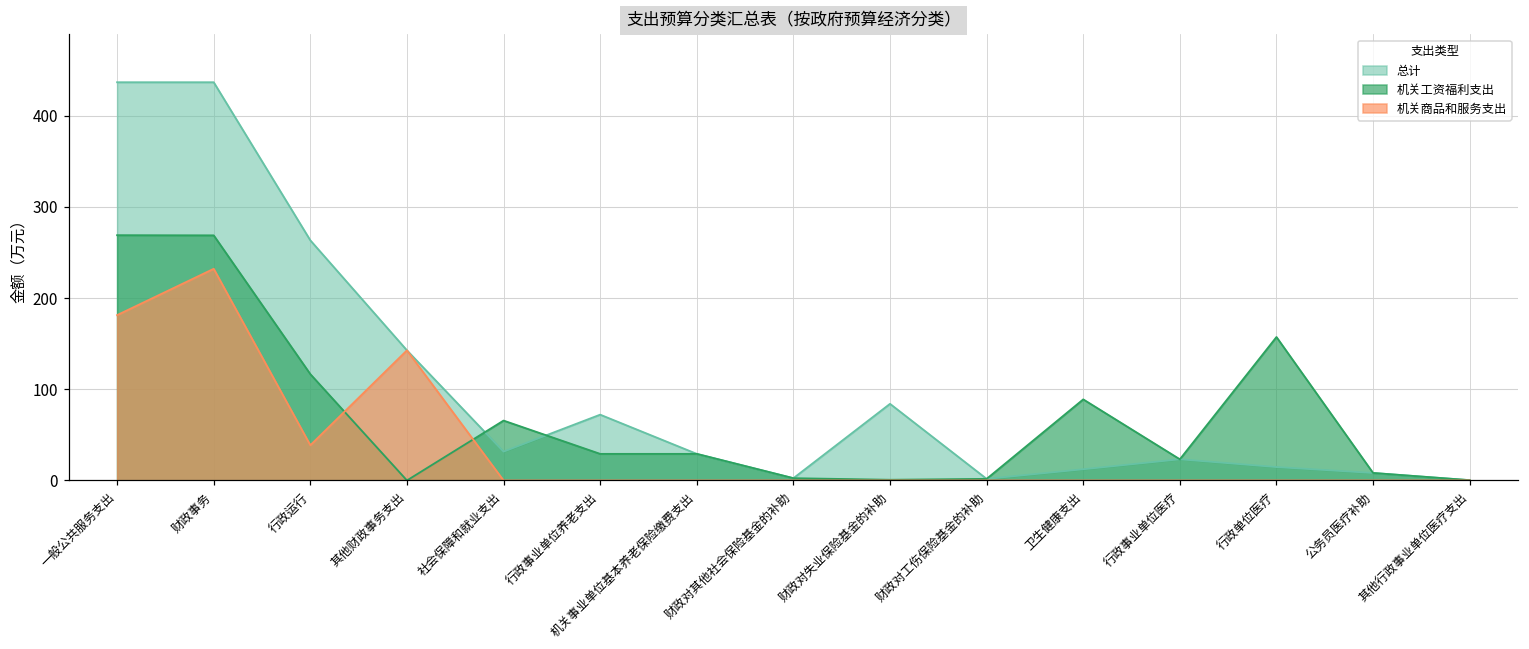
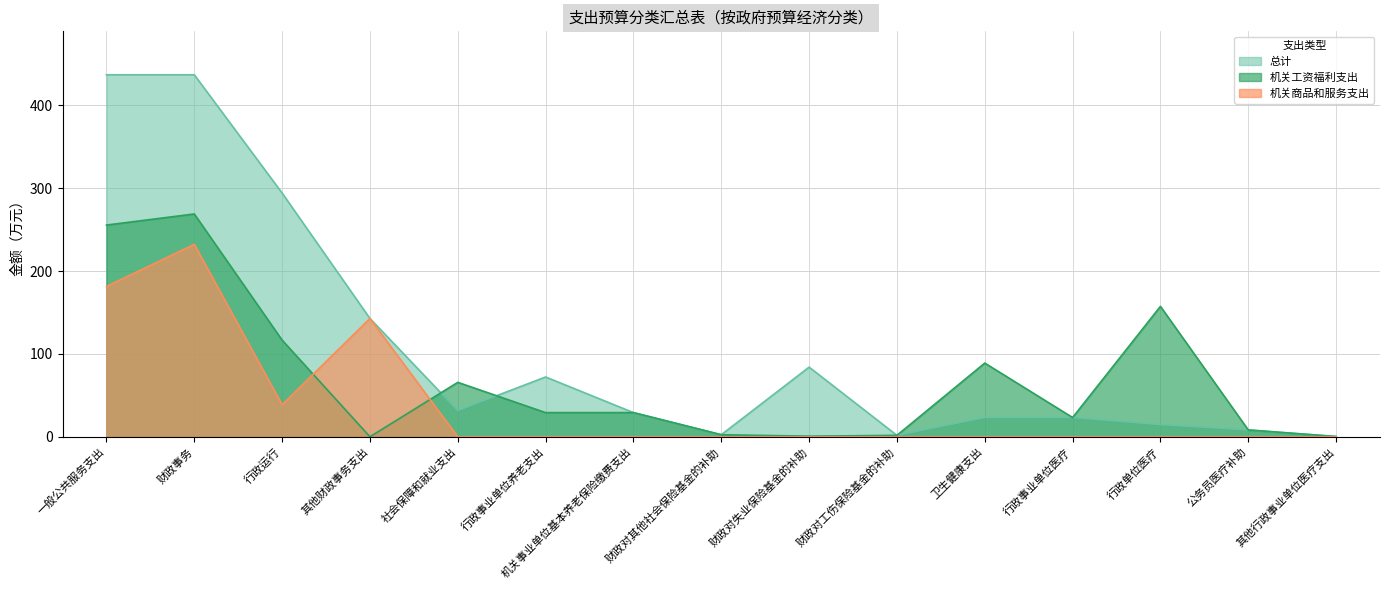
  {
    "总计": {
      "一般公共服务支出": 440,
      "财政事务": 440,
-     "行政运行": 260,
+     "行政运行": 290,
      "社会保障和就业支出": 30,
      "行政事业单位养老支出": 70,
      "财政对失业保险基金的补助": 80,
-     "卫生健康支出": 10,
+     "卫生健康支出": 20,
      "行政单位医疗": 10
    },
    "机关工资福利支出": {
-     "一般公共服务支出": 270,
+     "一般公共服务支出": 260,
      "财政事务": 270,
      "行政运行": 120,
      "其他财政事务支出": 0,
      "社会保障和就业支出": 70,
      "行政事业单位养老支出": 30,
      "卫生健康支出": 90,
      "行政单位医疗": 160
    },
    "机关商品和服务支出": {
      "一般公共服务支出": 180,
      "财政事务": 230,
      "行政运行": 40,
      "社会保障和就业支出": 0,
      "行政事业单位养老支出": 0,
      "机关事业单位基本养老保险缴费支出": 0,
      "卫生健康支出": 0,
      "行政事业单位医疗": 0,
      "行政单位医疗": 0,
      "公务员医疗补助": 0
    }
  }
